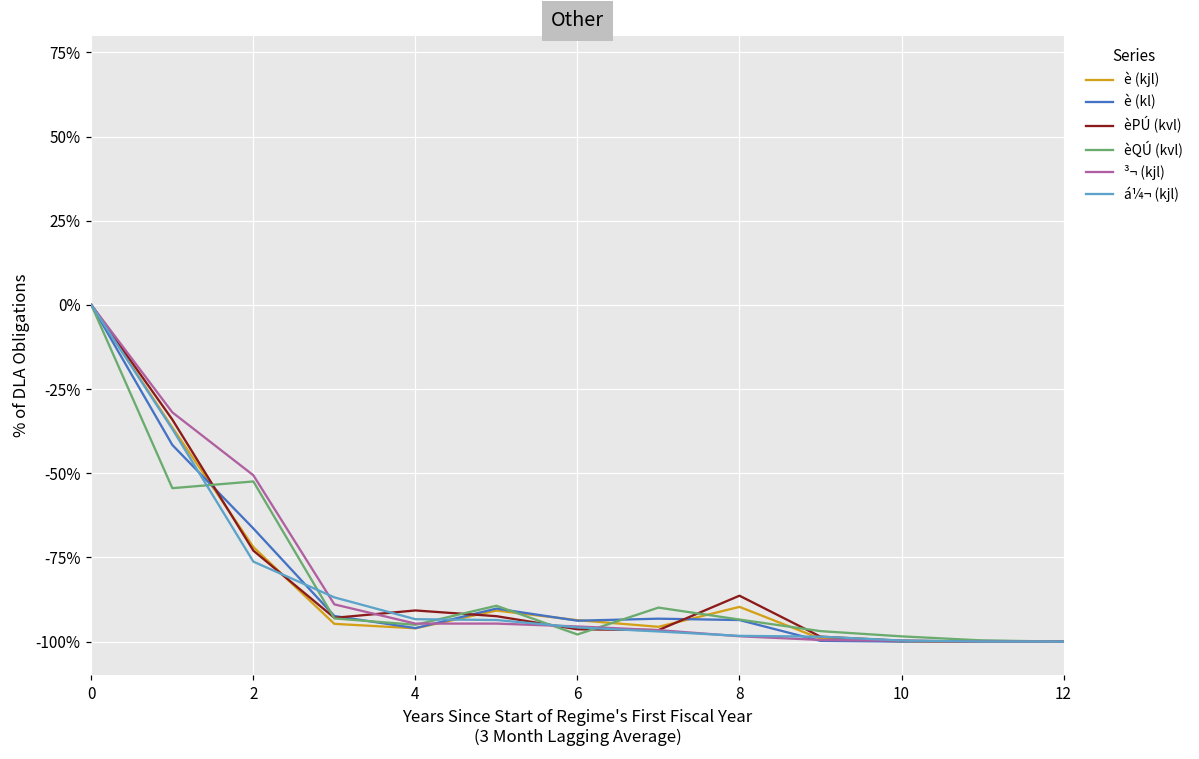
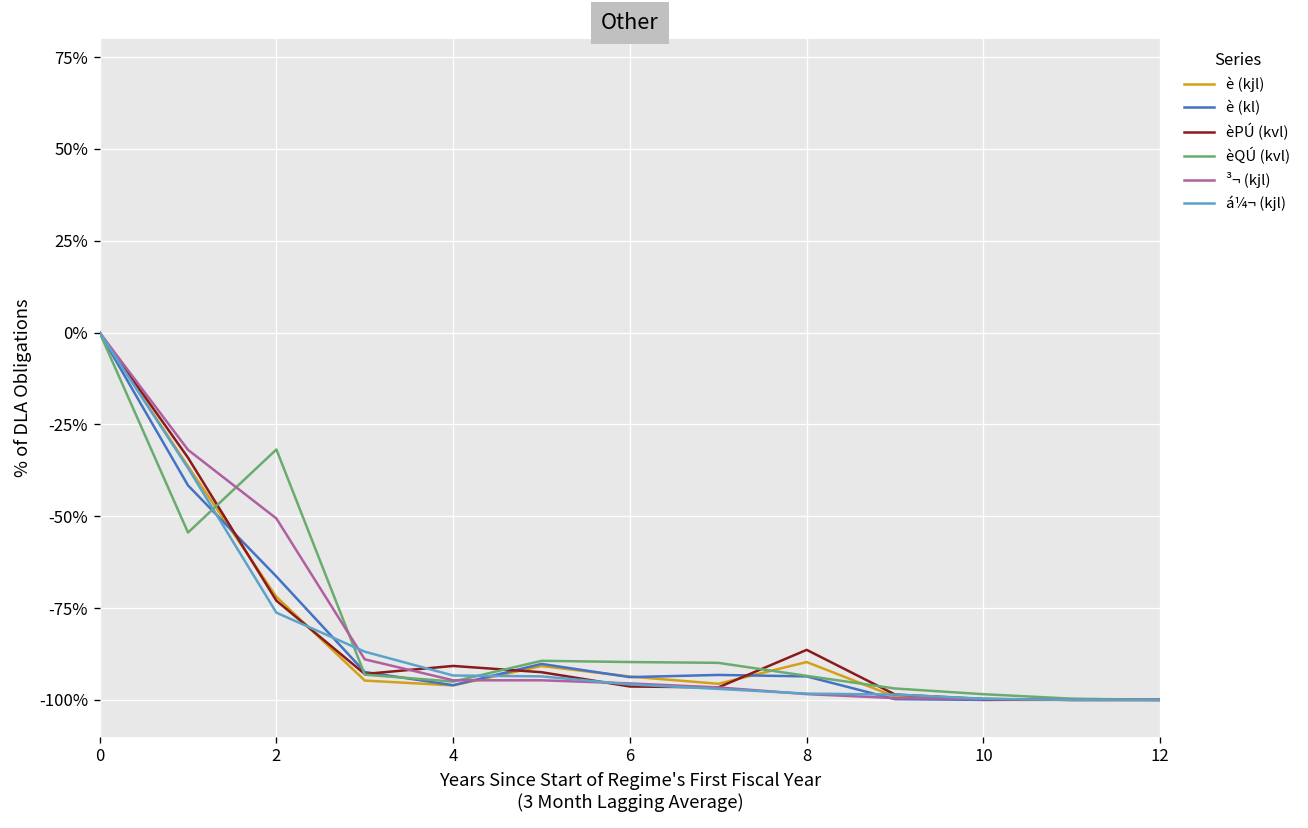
  {
    "è (kjl)": {
      "2": "-72%",
      "8": "-90%"
    },
    "èPÚ (kvl)": {
      "2": "-73%",
      "4": "-91%",
      "8": "-86%"
    },
    "èQÚ (kvl)": {
-     "2": "-52%",
-     "6": "-98%",
+     "2": "-32%",
+     "6": "-90%",
      "10": "-98%"
    },
    "³¬ (kjl)": {
      "2": "-51%"
    }
  }
